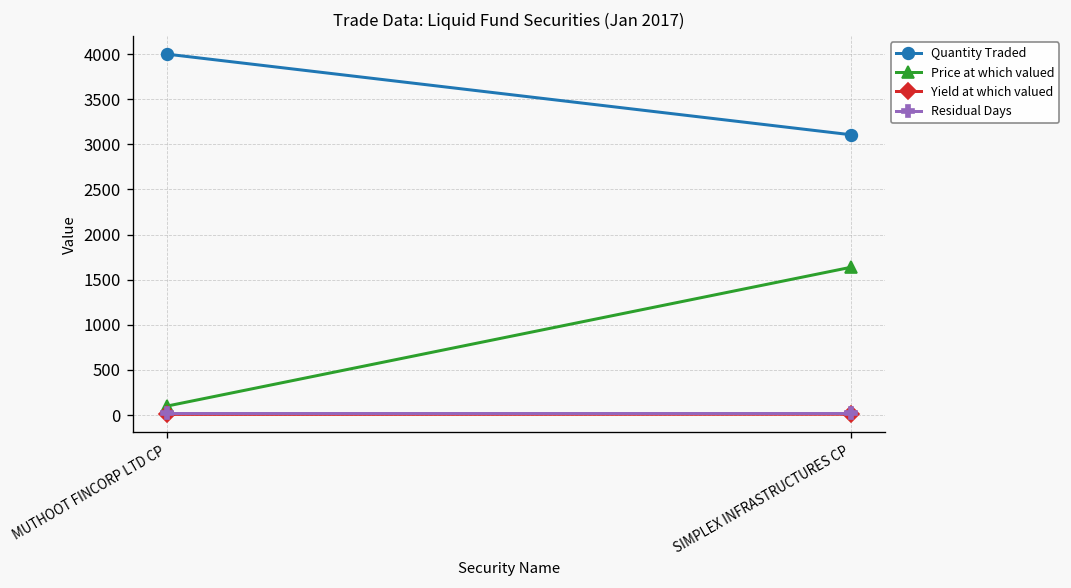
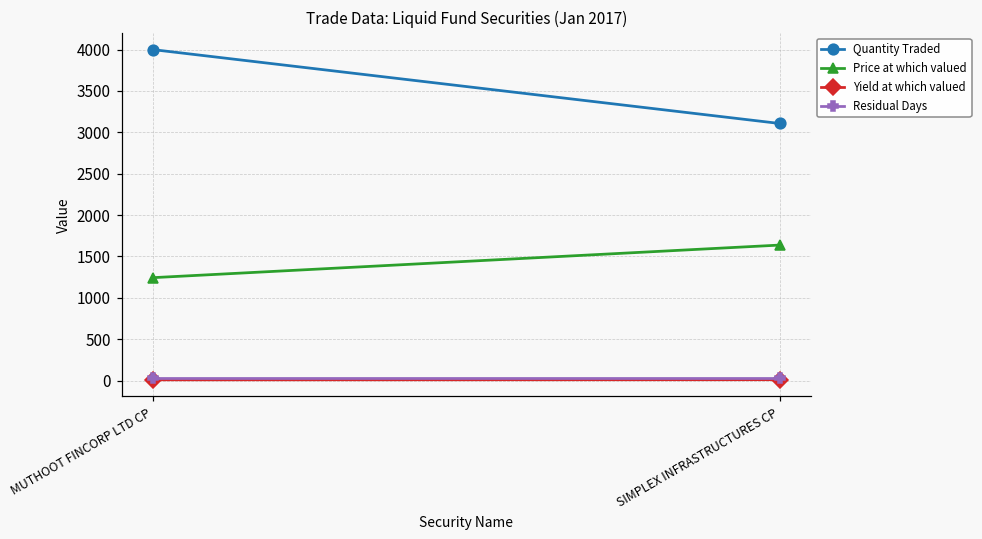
  {
    "Quantity Traded": {
      "MUTHOOT FINCORP LTD CP": 4000,
      "SIMPLEX INFRASTRUCTURES CP": 3100
    },
    "Price at which valued": {
-     "MUTHOOT FINCORP LTD CP": 100,
+     "MUTHOOT FINCORP LTD CP": 1200,
      "SIMPLEX INFRASTRUCTURES CP": 1600
    }
  }
